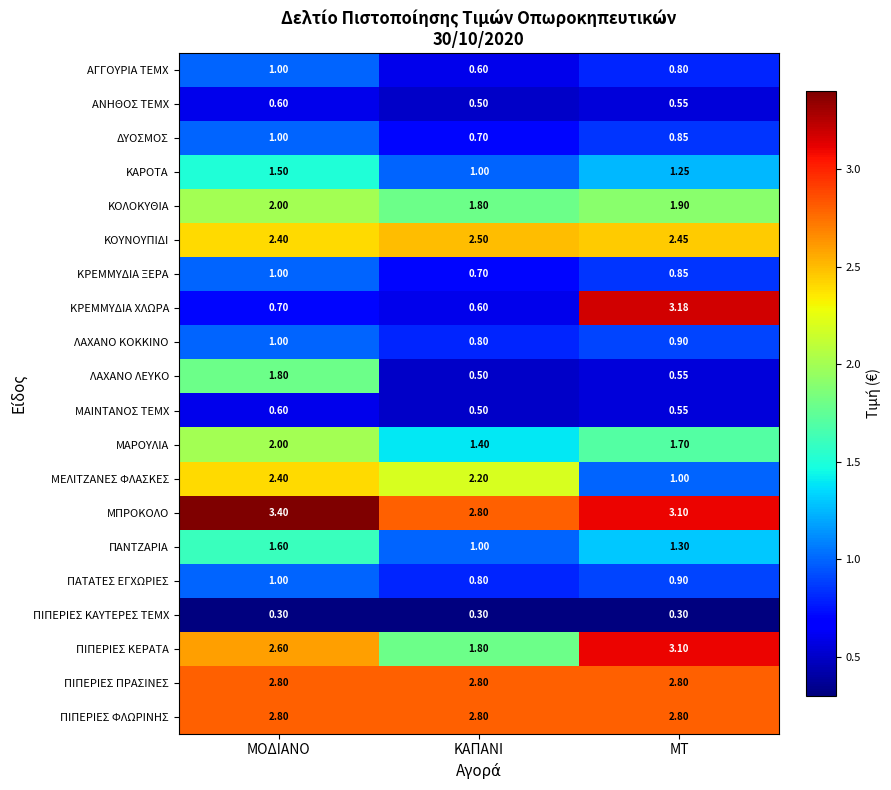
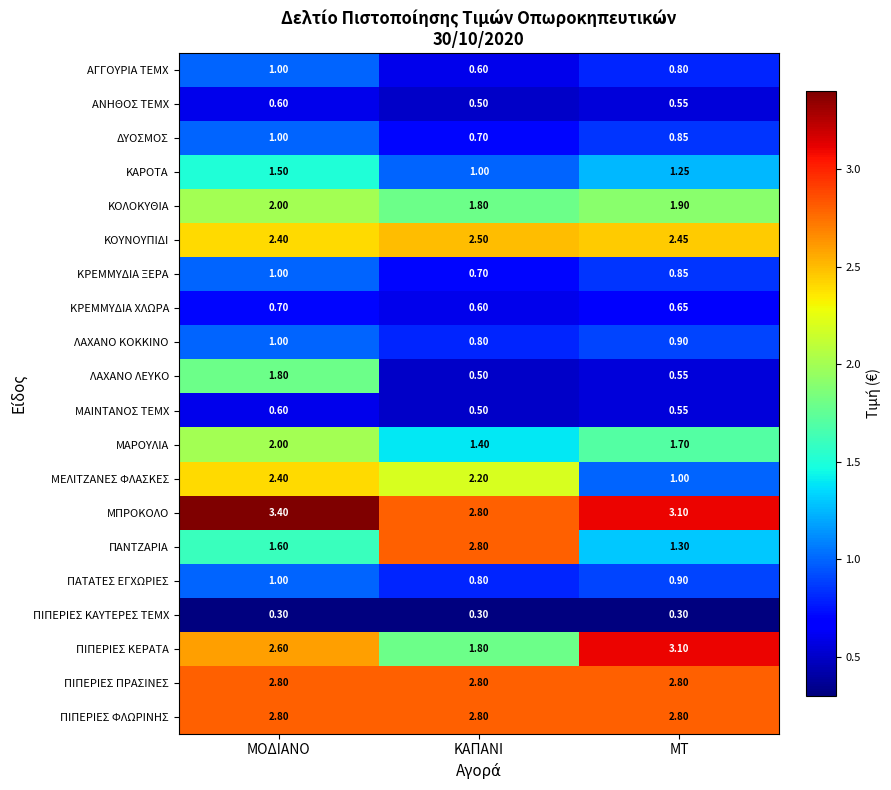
  {
    "ΑΓΓΟΥΡΙΑ ΤΕΜΧ": {
      "ΜΟΔΙΑΝΟ": 1.00,
      "ΚΑΠΑΝΙ": 0.60,
      "ΜΤ": 0.80
    },
    "ΑΝΗΘΟΣ ΤΕΜΧ": {
      "ΜΟΔΙΑΝΟ": 0.60,
      "ΚΑΠΑΝΙ": 0.50,
      "ΜΤ": 0.55
    },
    "ΔΥΟΣΜΟΣ": {
      "ΜΟΔΙΑΝΟ": 1.00,
      "ΚΑΠΑΝΙ": 0.70,
      "ΜΤ": 0.85
    },
    "ΚΑΡΟΤΑ": {
      "ΜΟΔΙΑΝΟ": 1.50,
      "ΚΑΠΑΝΙ": 1.00,
      "ΜΤ": 1.25
    },
    "ΚΟΛΟΚΥΘΙΑ": {
      "ΜΟΔΙΑΝΟ": 2.00,
      "ΚΑΠΑΝΙ": 1.80,
      "ΜΤ": 1.90
    },
    "ΚΟΥΝΟΥΠΙΔΙ": {
      "ΜΟΔΙΑΝΟ": 2.40,
      "ΚΑΠΑΝΙ": 2.50,
      "ΜΤ": 2.45
    },
    "ΚΡΕΜΜΥΔΙΑ ΞΕΡΑ": {
      "ΜΟΔΙΑΝΟ": 1.00,
      "ΚΑΠΑΝΙ": 0.70,
      "ΜΤ": 0.85
    },
    "ΚΡΕΜΜΥΔΙΑ ΧΛΩΡΑ": {
      "ΜΟΔΙΑΝΟ": 0.70,
      "ΚΑΠΑΝΙ": 0.60,
-     "ΜΤ": 3.18
+     "ΜΤ": 0.65
    },
    "ΛΑΧΑΝΟ ΚΟΚΚΙΝΟ": {
      "ΜΟΔΙΑΝΟ": 1.00,
      "ΚΑΠΑΝΙ": 0.80,
      "ΜΤ": 0.90
    },
    "ΛΑΧΑΝΟ ΛΕΥΚΟ": {
      "ΜΟΔΙΑΝΟ": 1.80,
      "ΚΑΠΑΝΙ": 0.50,
      "ΜΤ": 0.55
    },
    "ΜΑΙΝΤΑΝΟΣ ΤΕΜΧ": {
      "ΜΟΔΙΑΝΟ": 0.60,
      "ΚΑΠΑΝΙ": 0.50,
      "ΜΤ": 0.55
    },
    "ΜΑΡΟΥΛΙΑ": {
      "ΜΟΔΙΑΝΟ": 2.00,
      "ΚΑΠΑΝΙ": 1.40,
      "ΜΤ": 1.70
    },
    "ΜΕΛΙΤΖΑΝΕΣ ΦΛΑΣΚΕΣ": {
      "ΜΟΔΙΑΝΟ": 2.40,
      "ΚΑΠΑΝΙ": 2.20,
      "ΜΤ": 1.00
    },
    "ΜΠΡΟΚΟΛΟ": {
      "ΜΟΔΙΑΝΟ": 3.40,
      "ΚΑΠΑΝΙ": 2.80,
      "ΜΤ": 3.10
    },
    "ΠΑΝΤΖΑΡΙΑ": {
      "ΜΟΔΙΑΝΟ": 1.60,
-     "ΚΑΠΑΝΙ": 1.00,
+     "ΚΑΠΑΝΙ": 2.80,
      "ΜΤ": 1.30
    },
    "ΠΑΤΑΤΕΣ ΕΓΧΩΡΙΕΣ": {
      "ΜΟΔΙΑΝΟ": 1.00,
      "ΚΑΠΑΝΙ": 0.80,
      "ΜΤ": 0.90
    },
    "ΠΙΠΕΡΙΕΣ ΚΑΥΤΕΡΕΣ ΤΕΜΧ": {
      "ΜΟΔΙΑΝΟ": 0.30,
      "ΚΑΠΑΝΙ": 0.30,
      "ΜΤ": 0.30
    },
    "ΠΙΠΕΡΙΕΣ ΚΕΡΑΤΑ": {
      "ΜΟΔΙΑΝΟ": 2.60,
      "ΚΑΠΑΝΙ": 1.80,
      "ΜΤ": 3.10
    },
    "ΠΙΠΕΡΙΕΣ ΠΡΑΣΙΝΕΣ": {
      "ΜΟΔΙΑΝΟ": 2.80,
      "ΚΑΠΑΝΙ": 2.80,
      "ΜΤ": 2.80
    },
    "ΠΙΠΕΡΙΕΣ ΦΛΩΡΙΝΗΣ": {
      "ΜΟΔΙΑΝΟ": 2.80,
      "ΚΑΠΑΝΙ": 2.80,
      "ΜΤ": 2.80
    }
  }
